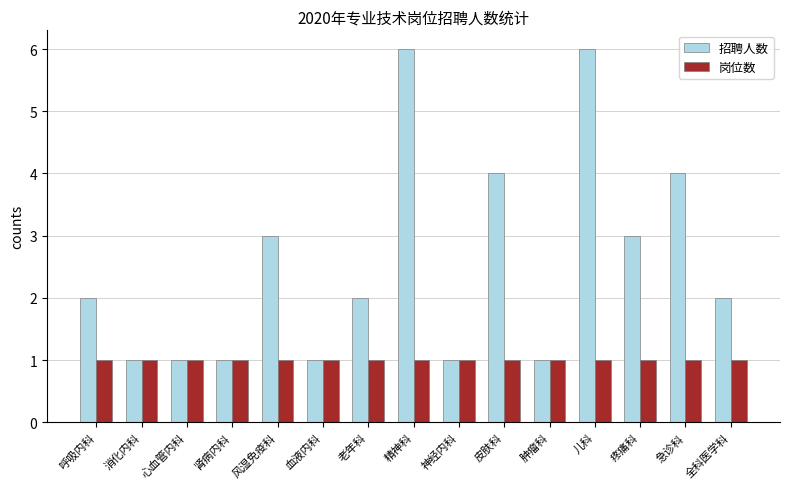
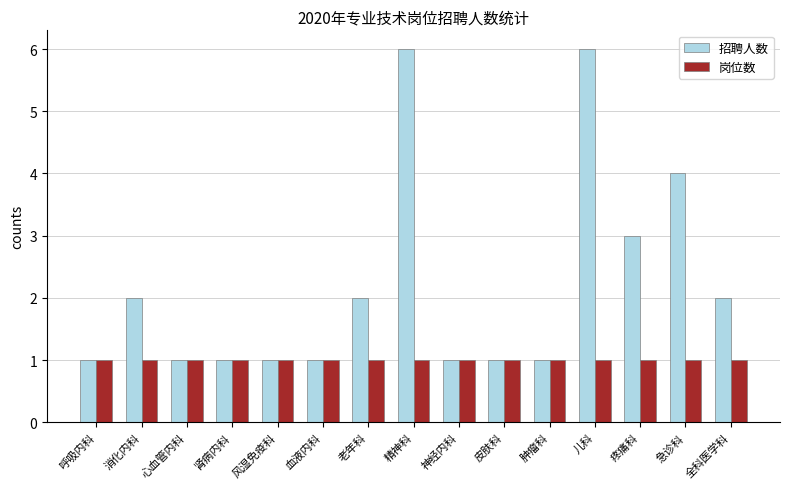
  {
    "招聘人数": {
-     "呼吸内科": 2,
-     "消化内科": 1,
+     "呼吸内科": 1,
+     "消化内科": 2,
      "心血管内科": 1,
      "肾病内科": 1,
-     "风湿免疫科": 3,
+     "风湿免疫科": 1,
      "血液内科": 1,
      "老年科": 2,
      "精神科": 6,
      "神经内科": 1,
-     "皮肤科": 4,
+     "皮肤科": 1,
      "肿瘤科": 1,
      "儿科": 6,
      "疼痛科": 3,
      "急诊科": 4,
      "全科医学科": 2
    },
    "岗位数": {
      "呼吸内科": 1,
      "消化内科": 1,
      "心血管内科": 1,
      "肾病内科": 1,
      "风湿免疫科": 1,
      "血液内科": 1,
      "老年科": 1,
      "精神科": 1,
      "神经内科": 1,
      "皮肤科": 1,
      "肿瘤科": 1,
      "儿科": 1,
      "疼痛科": 1,
      "急诊科": 1,
      "全科医学科": 1
    }
  }
